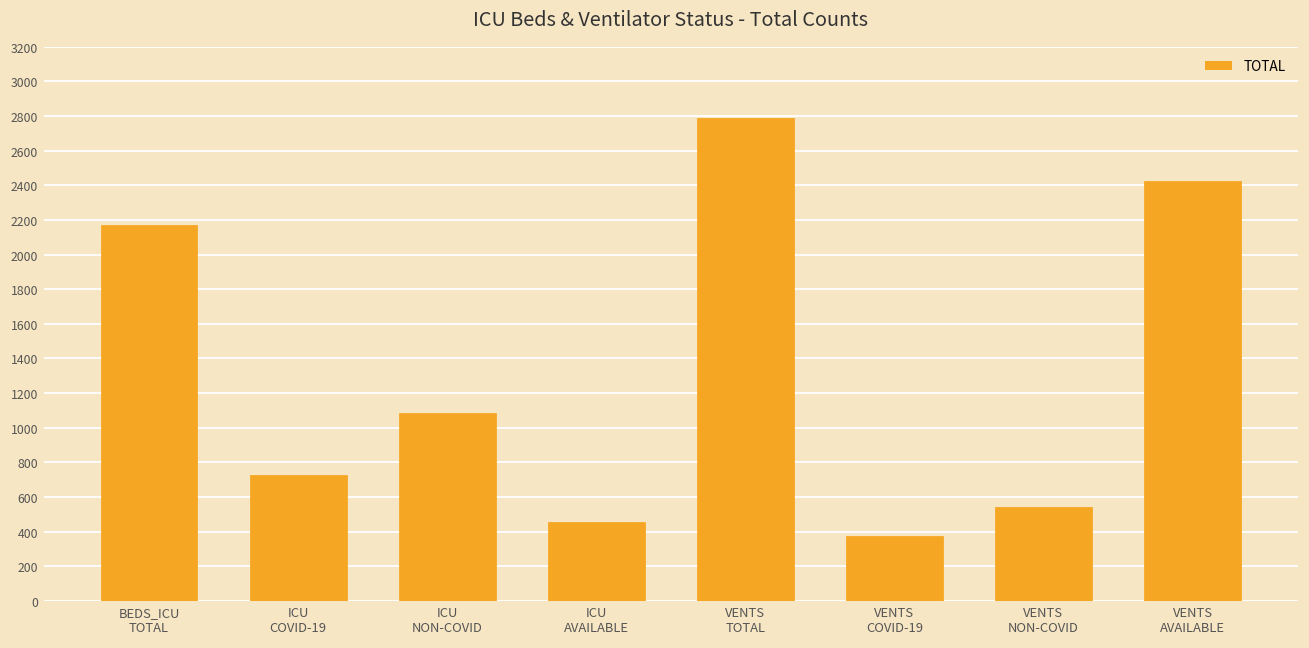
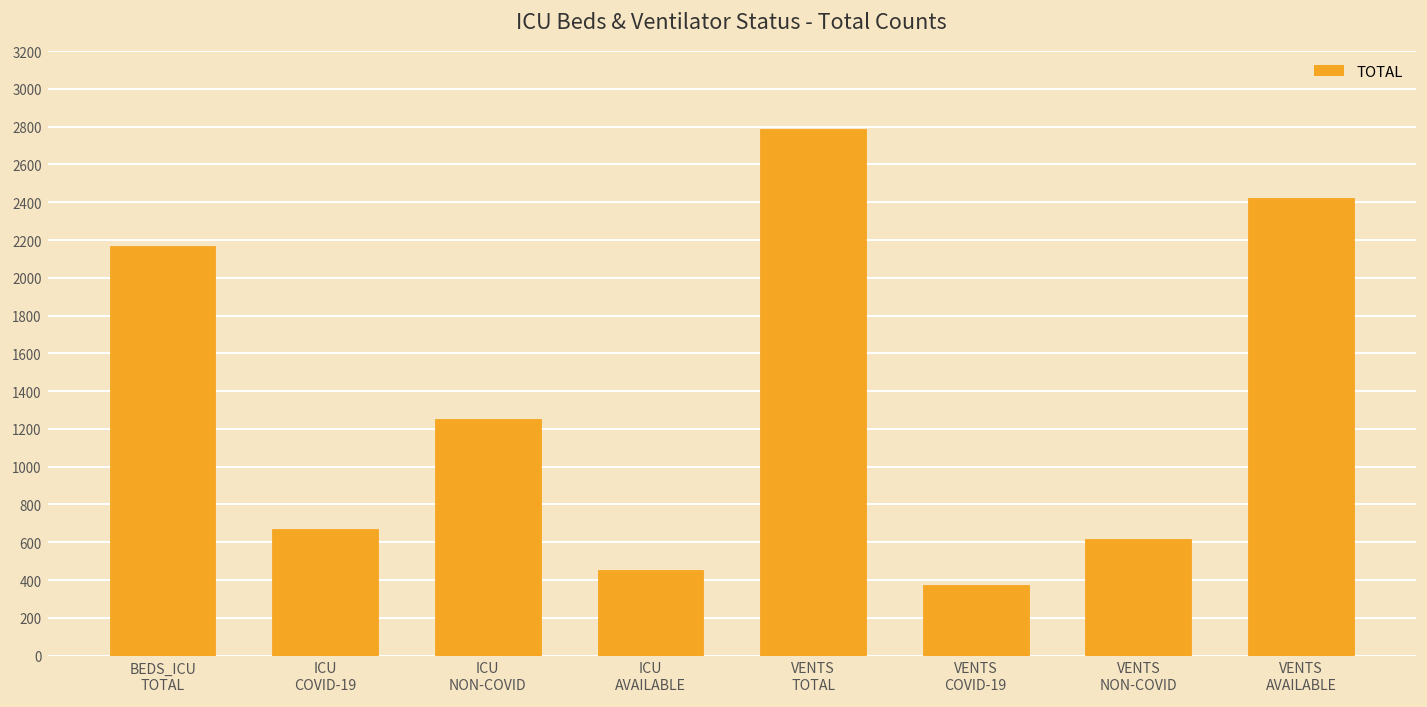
  {
    "BEDS_ICU TOTAL": 2170,
-   "ICU COVID-19": 730,
-   "ICU NON-COVID": 1090,
+   "ICU COVID-19": 670,
+   "ICU NON-COVID": 1250,
    "ICU AVAILABLE": 450,
    "VENTS TOTAL": 2790,
    "VENTS COVID-19": 370,
-   "VENTS NON-COVID": 540,
+   "VENTS NON-COVID": 620,
    "VENTS AVAILABLE": 2420
  }
